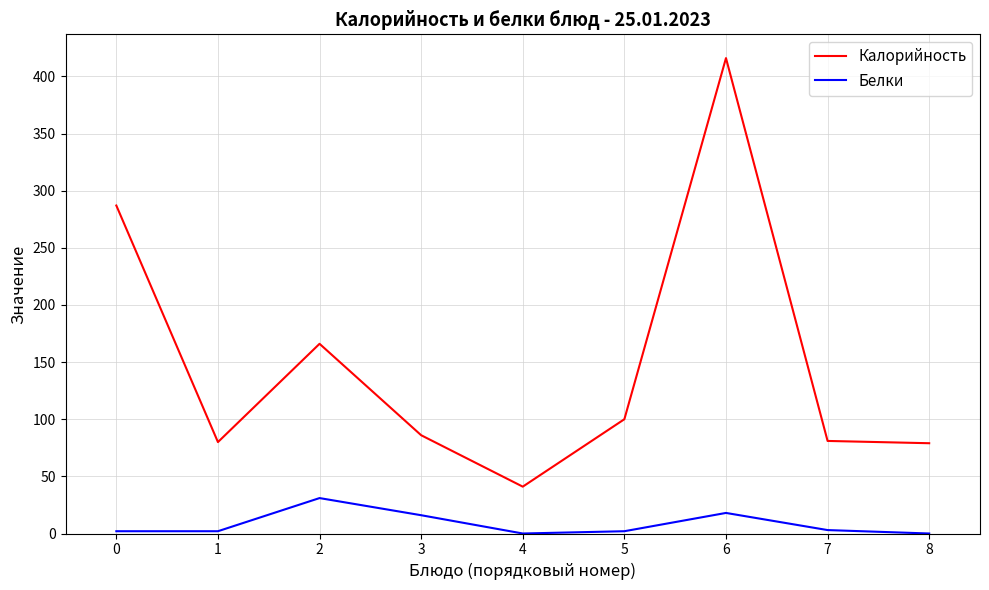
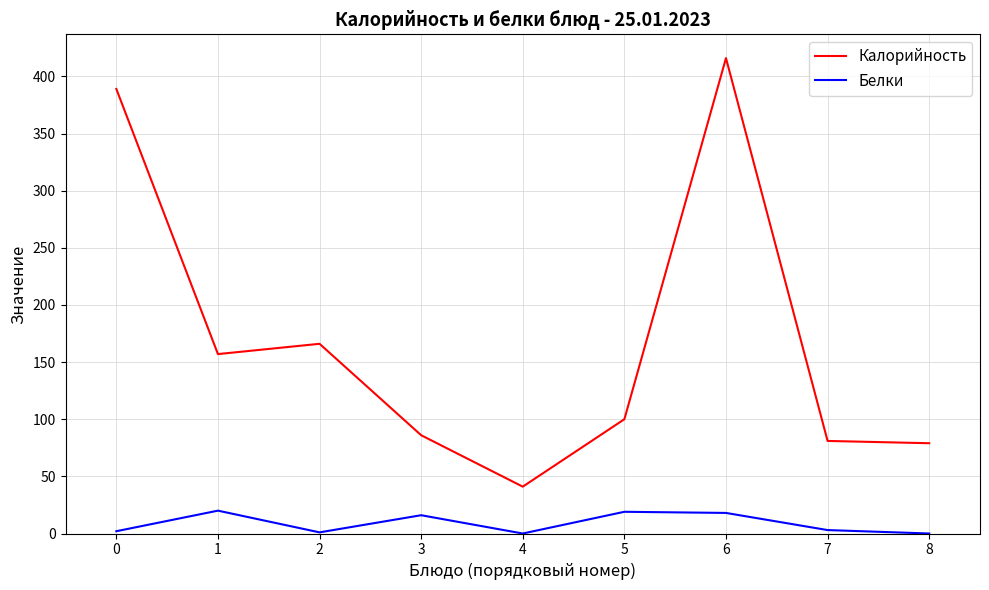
  {
    "Калорийность": {
-     "0": 287,
-     "1": 80,
+     "0": 389,
+     "1": 157,
      "2": 166,
      "3": 86,
      "4": 41,
      "5": 100,
      "6": 416,
      "7": 81,
      "8": 79
    },
    "Белки": {
      "0": 2,
-     "1": 2,
-     "2": 31,
+     "1": 20,
+     "2": 1,
      "3": 16,
      "4": 0,
-     "5": 2,
+     "5": 19,
      "6": 18,
      "7": 3,
      "8": 0
    }
  }
